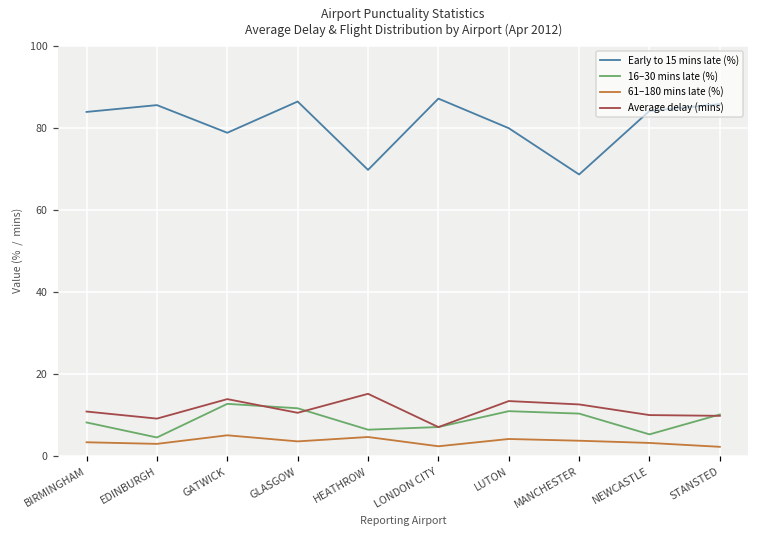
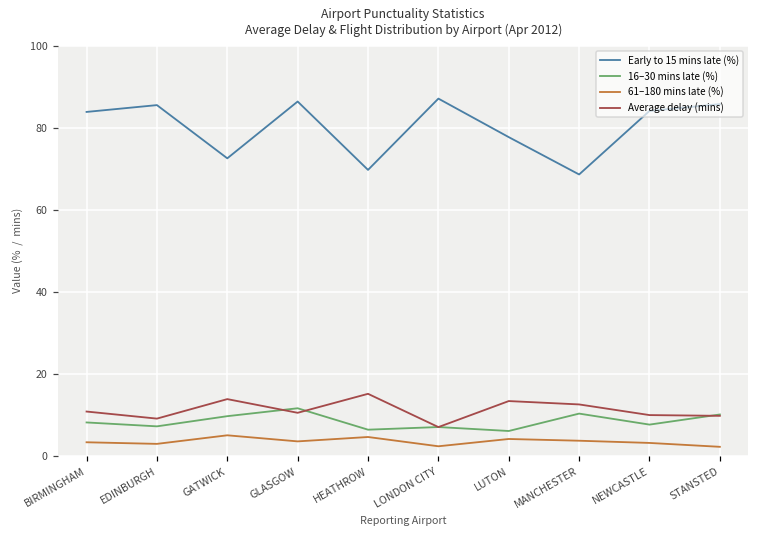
  {
    "Early to 15 mins late (%)": {
      "BIRMINGHAM": 84,
      "EDINBURGH": 86,
-     "GATWICK": 79,
+     "GATWICK": 73,
      "GLASGOW": 86,
      "HEATHROW": 70,
      "LONDON CITY": 87,
-     "LUTON": 80,
+     "LUTON": 78,
      "MANCHESTER": 69
    },
    "16–30 mins late (%)": {
      "BIRMINGHAM": 8,
-     "EDINBURGH": 4,
-     "GATWICK": 13,
+     "EDINBURGH": 7,
+     "GATWICK": 10,
      "GLASGOW": 12,
      "HEATHROW": 6,
-     "LUTON": 11,
+     "LUTON": 6,
      "MANCHESTER": 10,
-     "NEWCASTLE": 5
+     "NEWCASTLE": 8
    }
  }
